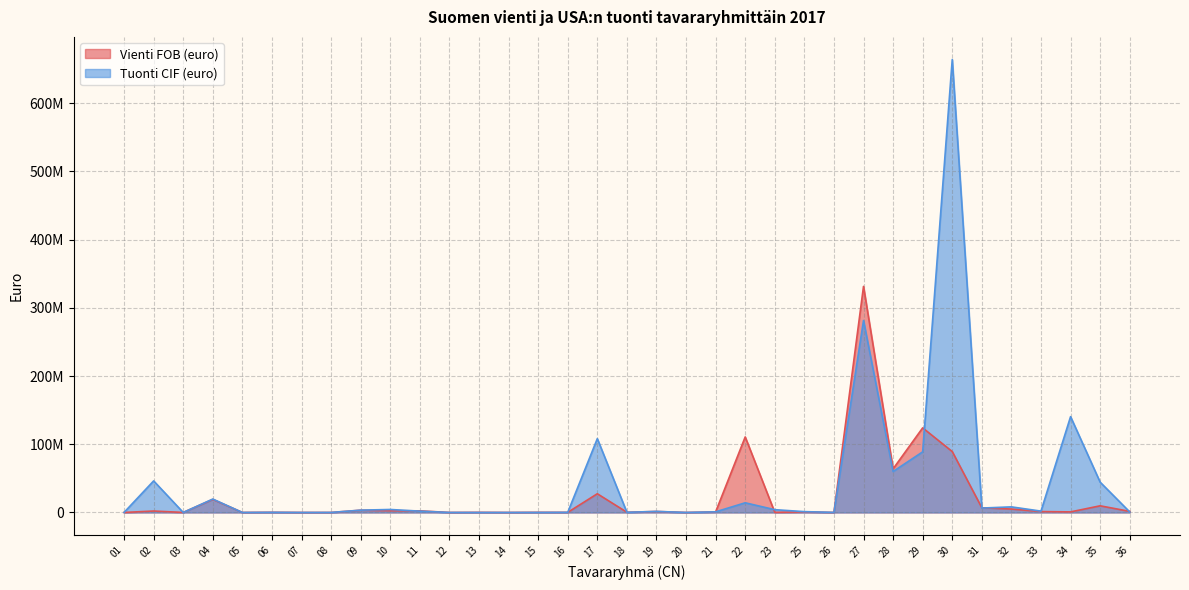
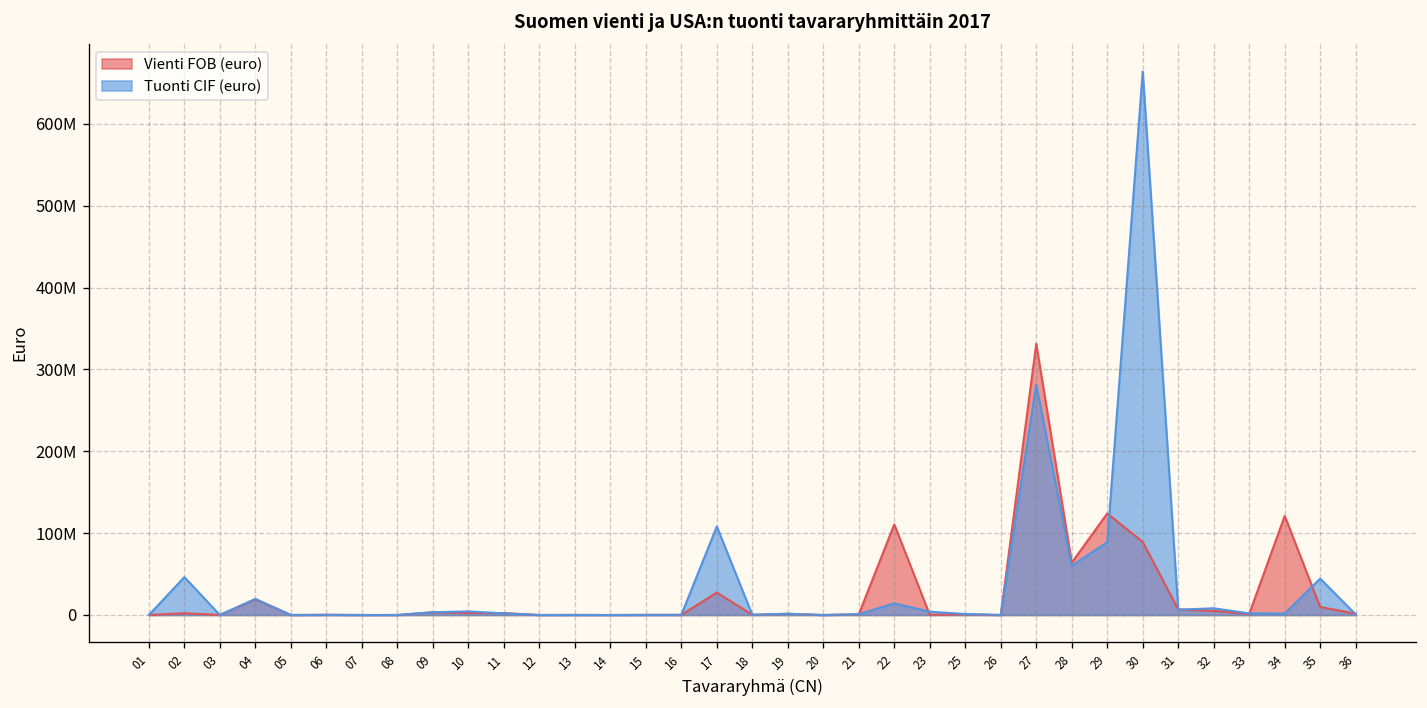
  {
    "Vienti FOB (euro)": {
      "02": 0,
      "17": 30000000,
      "22": 110000000,
      "23": 0,
      "27": 330000000,
      "28": 60000000,
      "29": 120000000,
      "30": 90000000,
-     "34": 0,
+     "34": 120000000,
      "35": 10000000
    },
    "Tuonti CIF (euro)": {
      "02": 50000000,
      "17": 110000000,
      "22": 10000000,
      "23": 0,
      "27": 280000000,
      "28": 60000000,
      "29": 90000000,
      "30": 660000000,
-     "34": 140000000,
+     "34": 0,
      "35": 40000000
    }
  }
